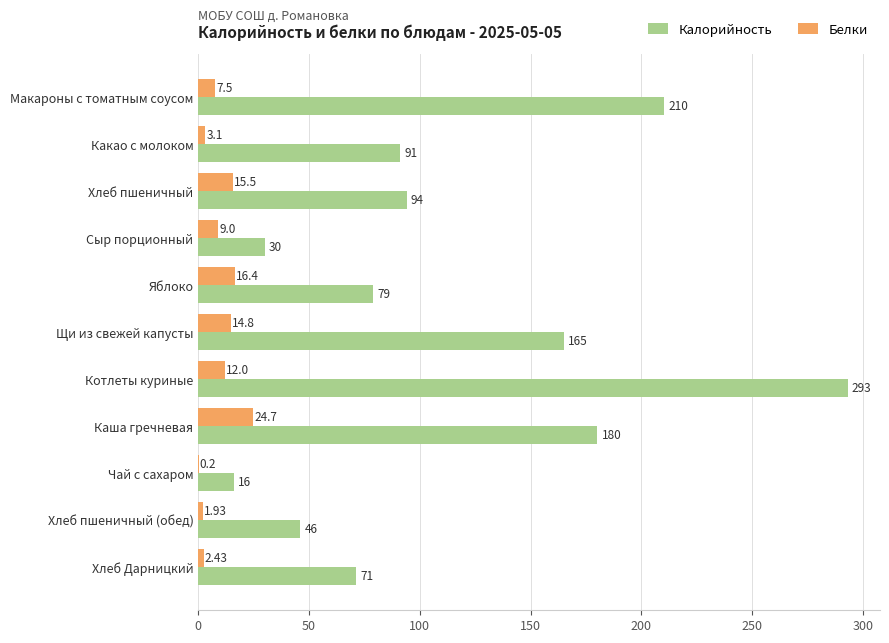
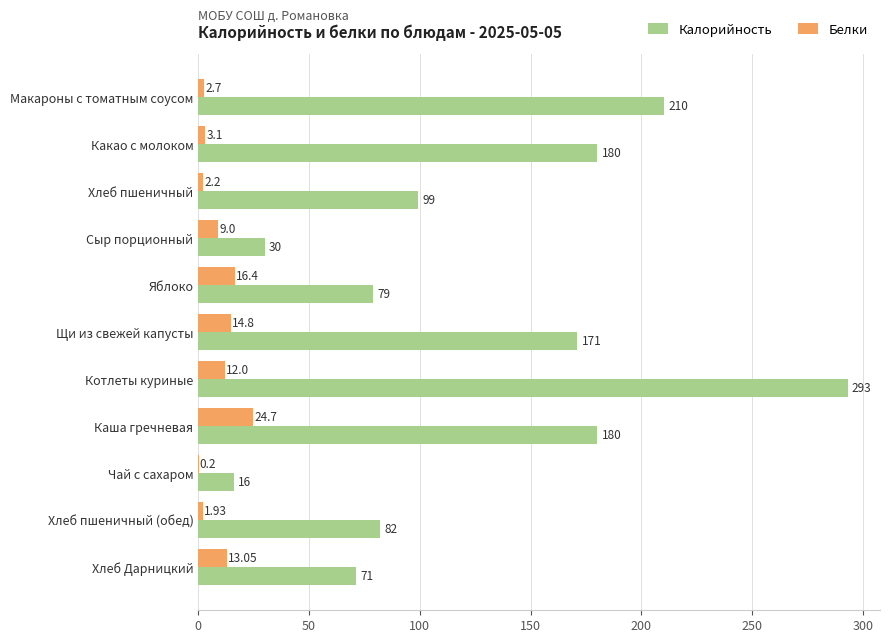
  {
    "Калорийность": {
      "Макароны с томатным соусом": 210,
-     "Какао с молоком": 91,
-     "Хлеб пшеничный": 94,
+     "Какао с молоком": 180,
+     "Хлеб пшеничный": 99,
      "Сыр порционный": 30,
      "Яблоко": 79,
-     "Щи из свежей капусты": 165,
+     "Щи из свежей капусты": 171,
      "Котлеты куриные": 293,
      "Каша гречневая": 180,
      "Чай с сахаром": 16,
-     "Хлеб пшеничный (обед)": 46,
+     "Хлеб пшеничный (обед)": 82,
      "Хлеб Дарницкий": 71
    },
    "Белки": {
-     "Макароны с томатным соусом": 7.5,
+     "Макароны с томатным соусом": 2.7,
      "Какао с молоком": 3.1,
-     "Хлеб пшеничный": 15.5,
+     "Хлеб пшеничный": 2.2,
      "Сыр порционный": 9.0,
      "Яблоко": 16.4,
      "Щи из свежей капусты": 14.8,
      "Котлеты куриные": 12.0,
      "Каша гречневая": 24.7,
      "Чай с сахаром": 0.2,
      "Хлеб пшеничный (обед)": 1.93,
-     "Хлеб Дарницкий": 2.43
+     "Хлеб Дарницкий": 13.05
    }
  }
